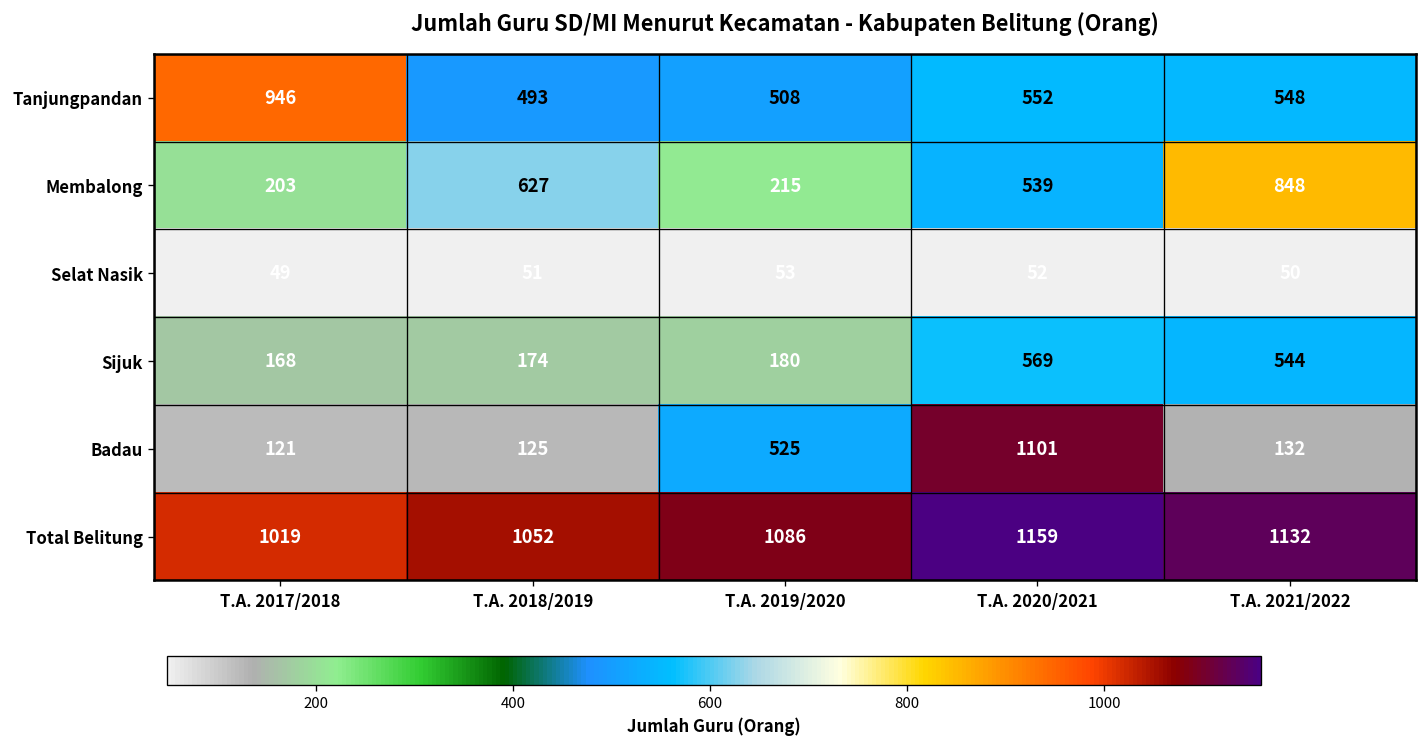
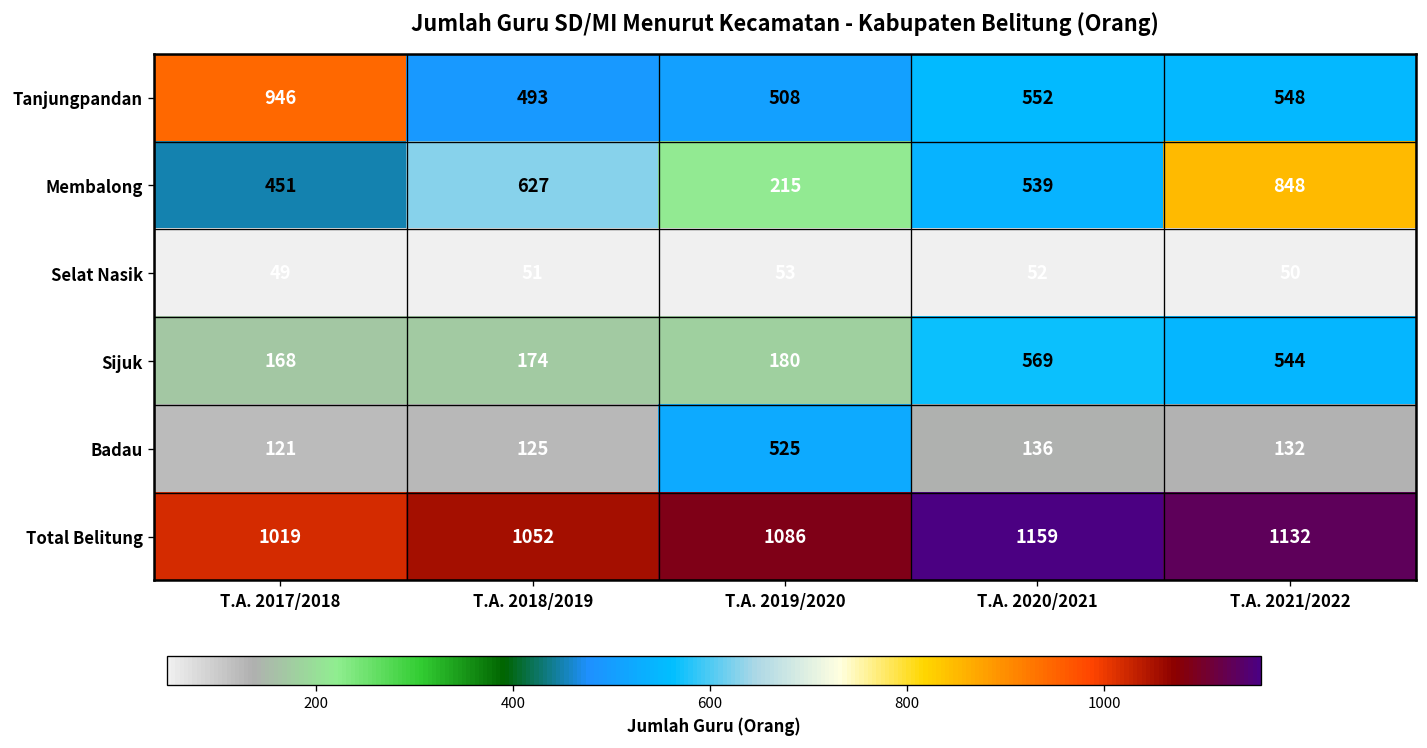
  {
    "Tanjungpandan": {
      "T.A. 2017/2018": 946,
      "T.A. 2018/2019": 493,
      "T.A. 2019/2020": 508,
      "T.A. 2020/2021": 552,
      "T.A. 2021/2022": 548
    },
    "Membalong": {
-     "T.A. 2017/2018": 203,
+     "T.A. 2017/2018": 451,
      "T.A. 2018/2019": 627,
      "T.A. 2019/2020": 215,
      "T.A. 2020/2021": 539,
      "T.A. 2021/2022": 848
    },
    "Sijuk": {
      "T.A. 2017/2018": 168,
      "T.A. 2018/2019": 174,
      "T.A. 2019/2020": 180,
      "T.A. 2020/2021": 569,
      "T.A. 2021/2022": 544
    },
    "Badau": {
      "T.A. 2017/2018": 121,
      "T.A. 2018/2019": 125,
      "T.A. 2019/2020": 525,
-     "T.A. 2020/2021": 1101,
+     "T.A. 2020/2021": 136,
      "T.A. 2021/2022": 132
    },
    "Total Belitung": {
      "T.A. 2017/2018": 1019,
      "T.A. 2018/2019": 1052,
      "T.A. 2019/2020": 1086,
      "T.A. 2020/2021": 1159,
      "T.A. 2021/2022": 1132
    }
  }
